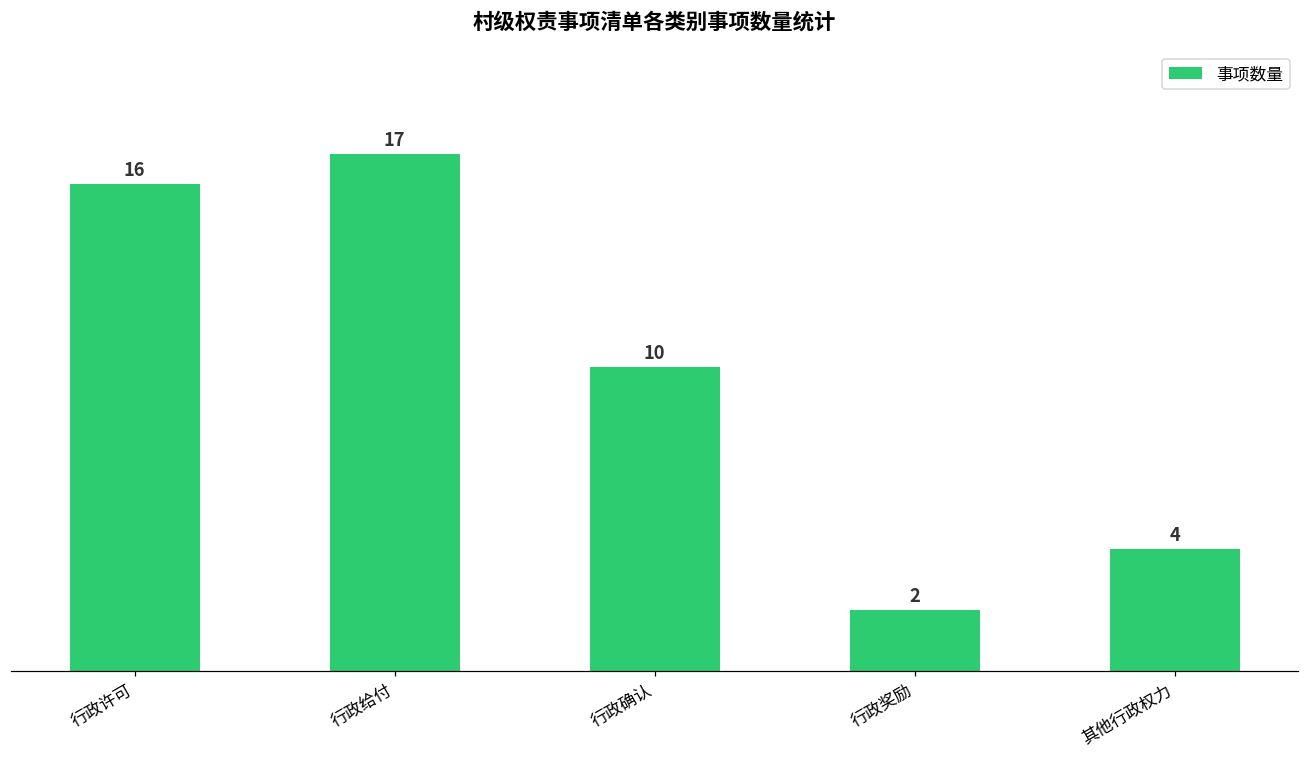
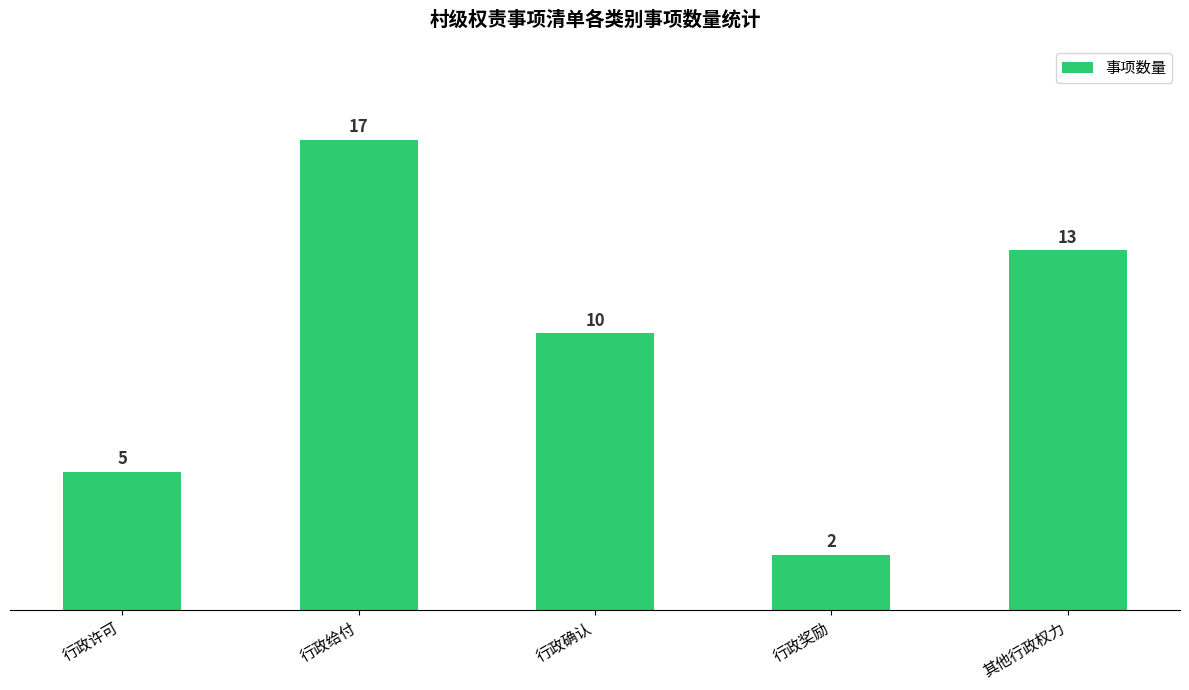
  {
-   "行政许可": 16,
+   "行政许可": 5,
    "行政给付": 17,
    "行政确认": 10,
    "行政奖励": 2,
-   "其他行政权力": 4
+   "其他行政权力": 13
  }
